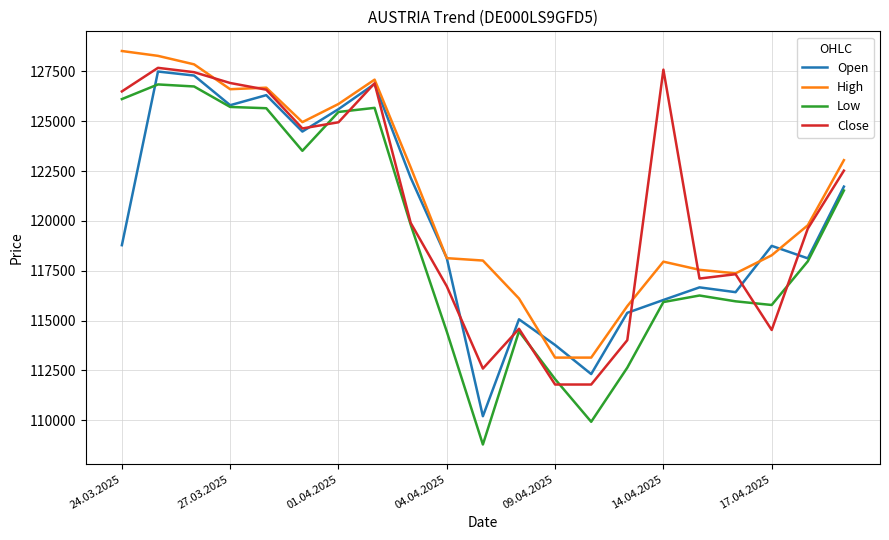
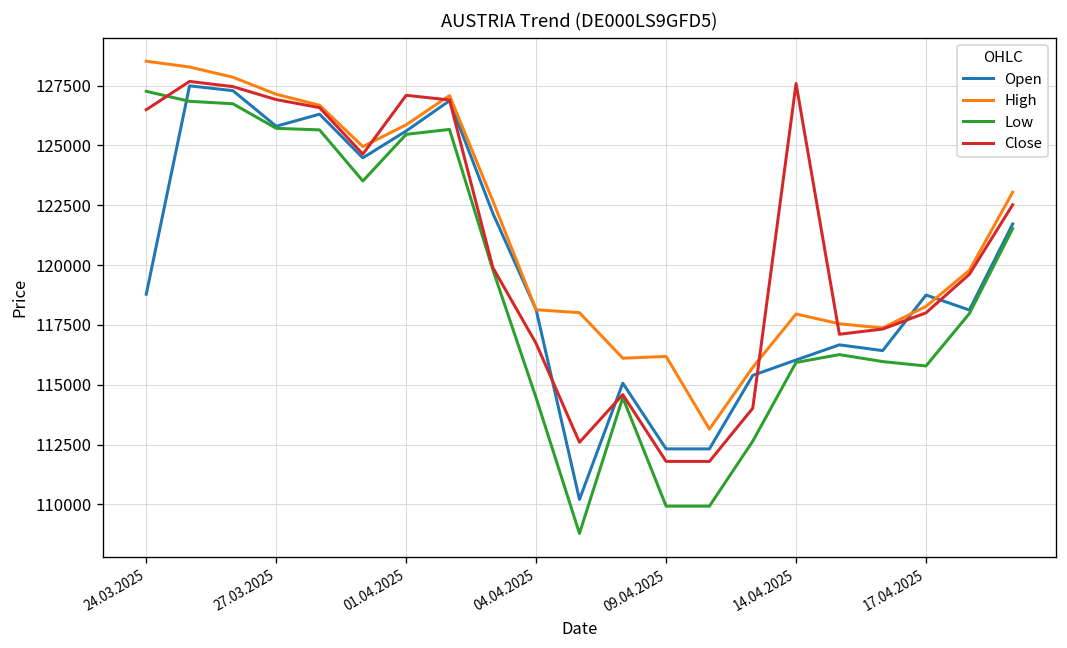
  {
    "Open": {
      "24.03.2025": 118800,
      "01.04.2025": 125600,
-     "09.04.2025": 113800,
+     "09.04.2025": 112300,
      "17.04.2025": 118700
    },
    "High": {
      "24.03.2025": 128500,
-     "27.03.2025": 126600,
+     "27.03.2025": 127100,
      "01.04.2025": 125900,
-     "09.04.2025": 113100,
+     "09.04.2025": 116200,
      "14.04.2025": 118000,
      "17.04.2025": 118300
    },
    "Low": {
-     "24.03.2025": 126100,
+     "24.03.2025": 127300,
      "01.04.2025": 125500,
      "04.04.2025": 114400,
-     "09.04.2025": 112100,
+     "09.04.2025": 109900,
      "17.04.2025": 115800
    },
    "Close": {
      "24.03.2025": 126500,
      "27.03.2025": 126900,
-     "01.04.2025": 124900,
+     "01.04.2025": 127100,
      "04.04.2025": 116700,
      "09.04.2025": 111800,
      "14.04.2025": 127600,
-     "17.04.2025": 114500
+     "17.04.2025": 118000
    }
  }
